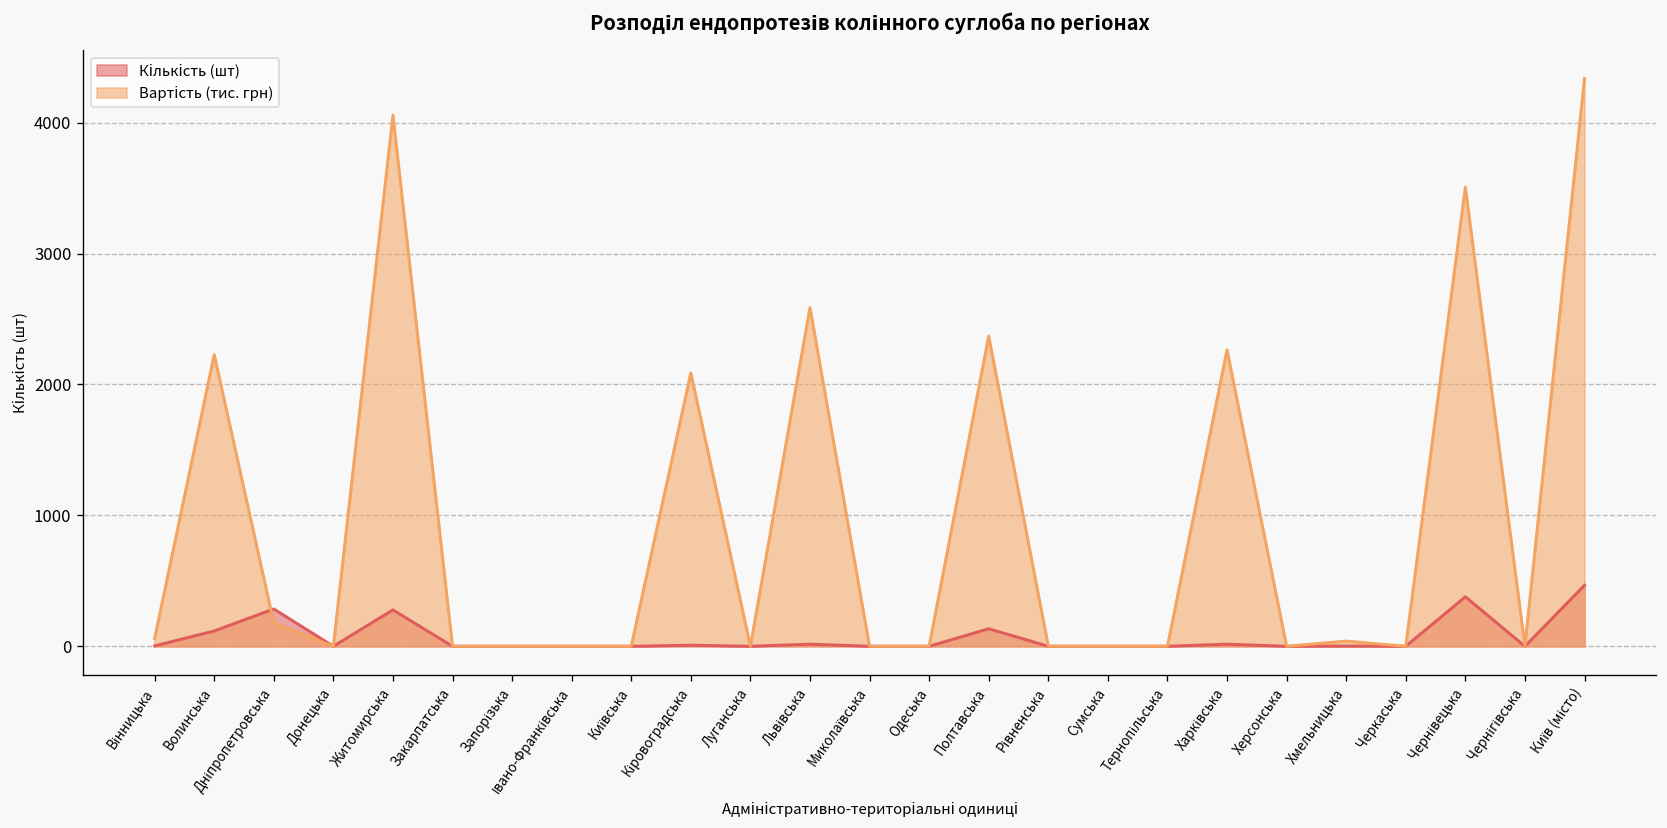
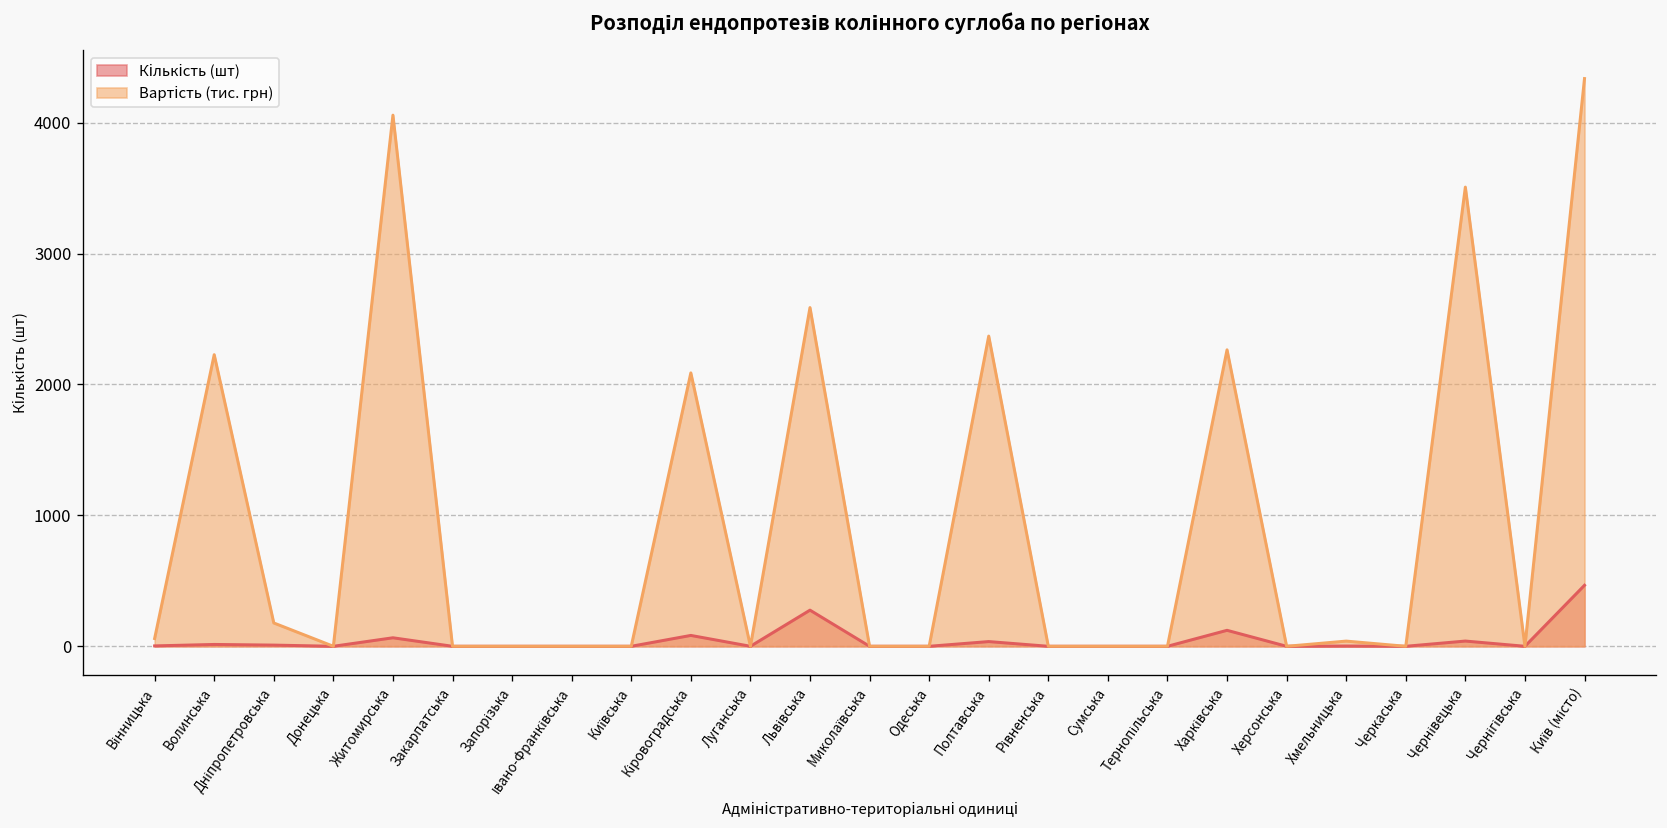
  {
    "Кількість (шт)": {
      "Вінницька": 0,
-     "Волинська": 120,
-     "Дніпропетровська": 290,
-     "Житомирська": 280,
-     "Кіровоградська": 10,
-     "Львівська": 20,
-     "Полтавська": 130,
-     "Харківська": 20,
+     "Волинська": 10,
+     "Дніпропетровська": 10,
+     "Житомирська": 70,
+     "Кіровоградська": 80,
+     "Львівська": 280,
+     "Полтавська": 40,
+     "Харківська": 120,
      "Хмельницька": 0,
-     "Чернівецька": 380,
+     "Чернівецька": 40,
      "Київ (місто)": 470
    },
    "Вартість (тис. грн)": {
      "Вінницька": 60,
      "Волинська": 2230,
      "Дніпропетровська": 180,
      "Житомирська": 4060,
      "Кіровоградська": 2090,
      "Львівська": 2590,
      "Полтавська": 2370,
      "Харківська": 2260,
      "Хмельницька": 40,
      "Чернівецька": 3510,
      "Київ (місто)": 4340
    }
  }
